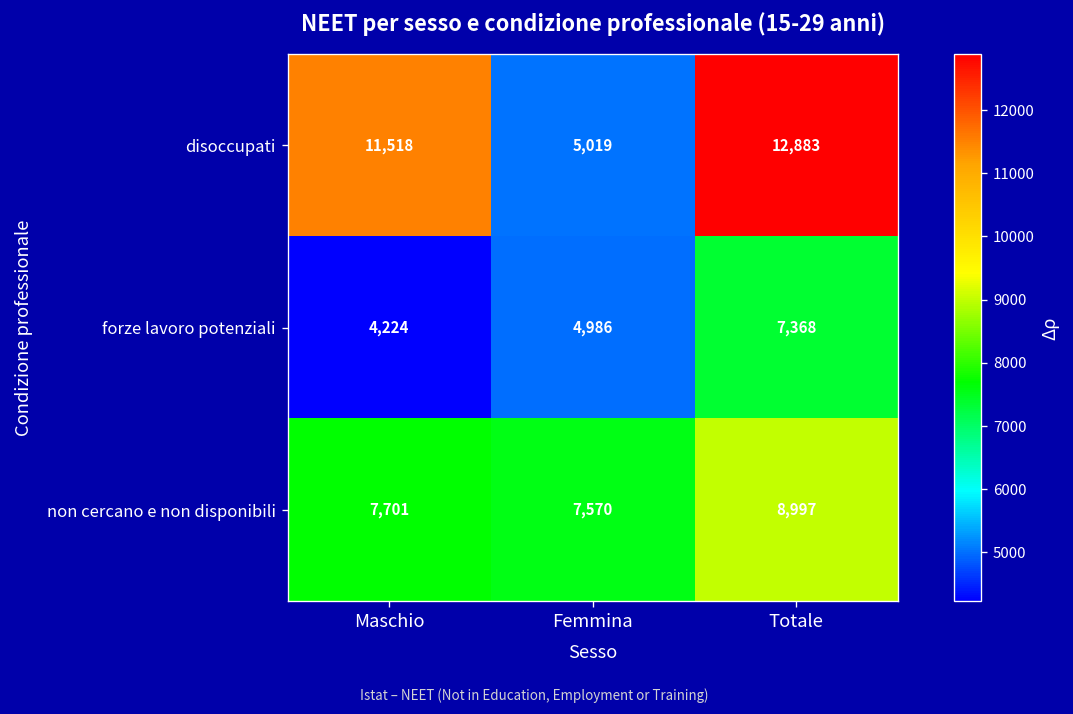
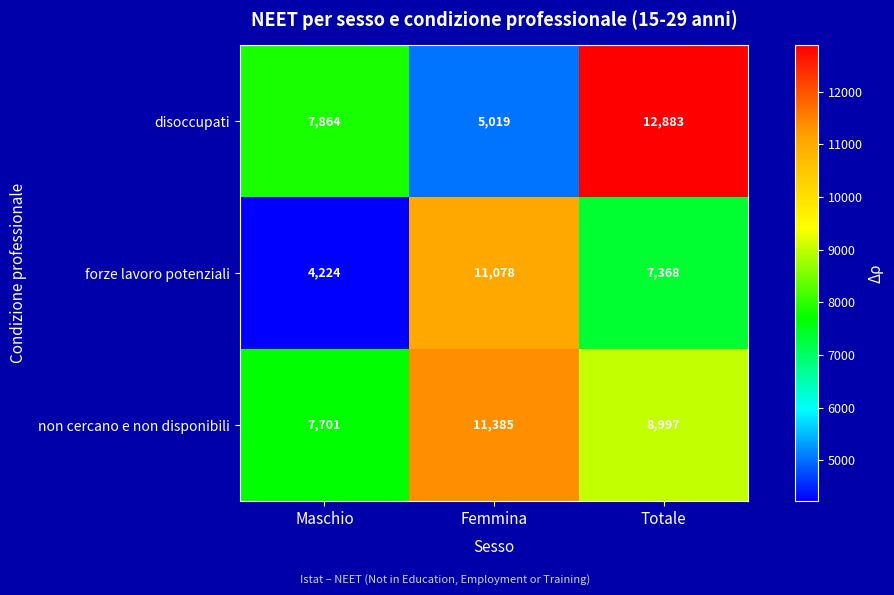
  {
    "disoccupati": {
-     "Maschio": "11,518",
+     "Maschio": "7,864",
      "Femmina": "5,019",
      "Totale": "12,883"
    },
    "forze lavoro potenziali": {
      "Maschio": "4,224",
-     "Femmina": "4,986",
+     "Femmina": "11,078",
      "Totale": "7,368"
    },
    "non cercano e non disponibili": {
      "Maschio": "7,701",
-     "Femmina": "7,570",
+     "Femmina": "11,385",
      "Totale": "8,997"
    }
  }
